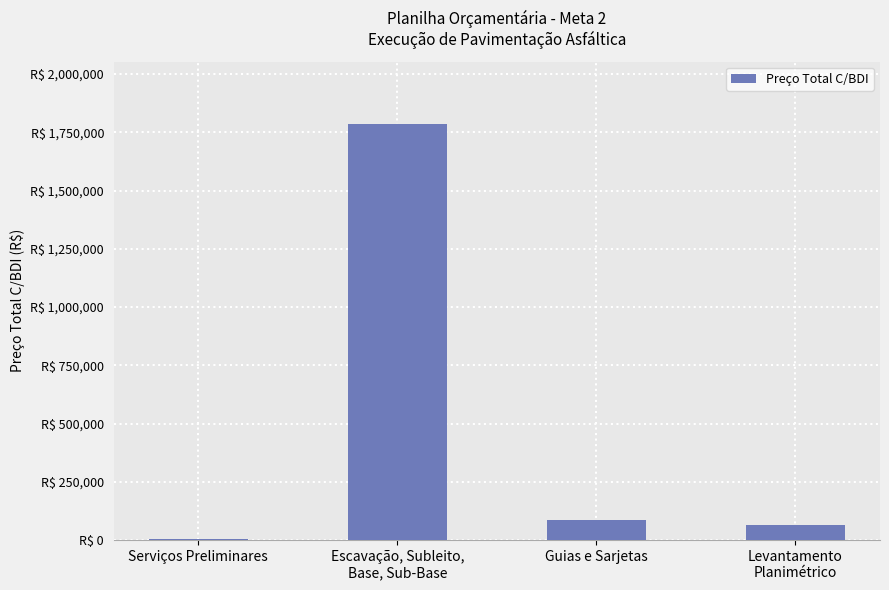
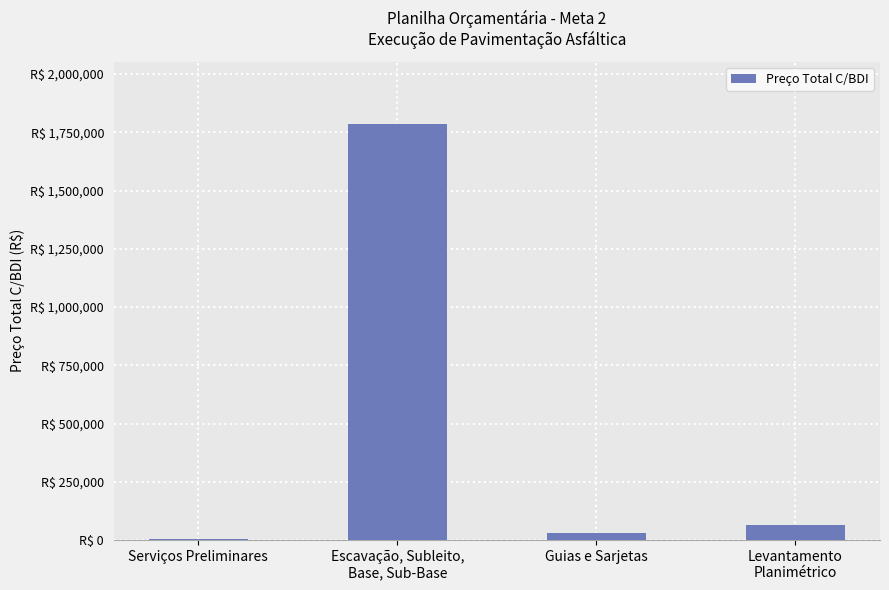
  {
    "Escavação, Subleito, Base, Sub-Base": "R$ 1,790,000",
-   "Guias e Sarjetas": "R$ 90,000",
+   "Guias e Sarjetas": "R$ 30,000",
    "Levantamento Planimétrico": "R$ 60,000"
  }
